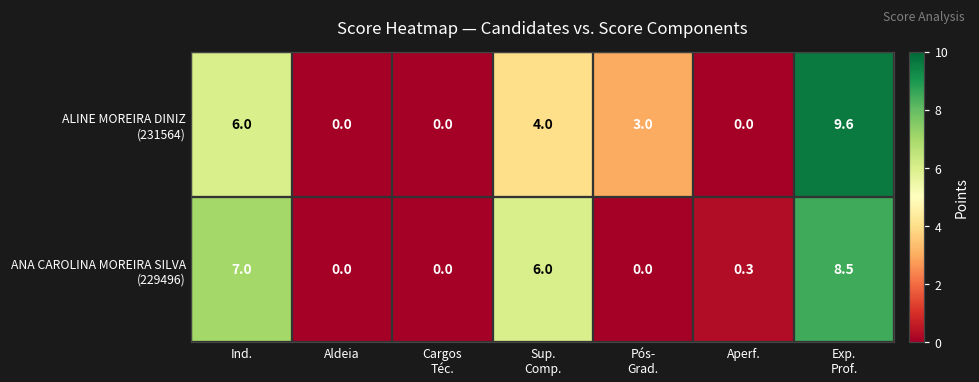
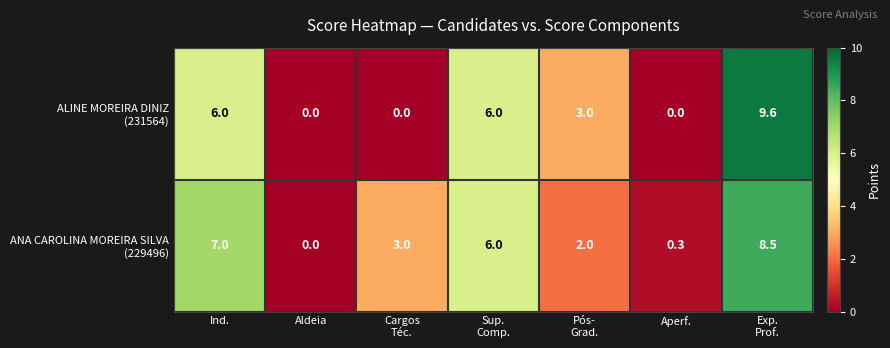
  {
    "ALINE MOREIRA DINIZ (231564)": {
      "Ind.": 6.0,
      "Aldeia": 0.0,
      "Cargos Téc.": 0.0,
-     "Sup. Comp.": 4.0,
+     "Sup. Comp.": 6.0,
      "Pós- Grad.": 3.0,
      "Aperf.": 0.0,
      "Exp. Prof.": 9.6
    },
    "ANA CAROLINA MOREIRA SILVA (229496)": {
      "Ind.": 7.0,
      "Aldeia": 0.0,
-     "Cargos Téc.": 0.0,
+     "Cargos Téc.": 3.0,
      "Sup. Comp.": 6.0,
-     "Pós- Grad.": 0.0,
+     "Pós- Grad.": 2.0,
      "Aperf.": 0.3,
      "Exp. Prof.": 8.5
    }
  }
